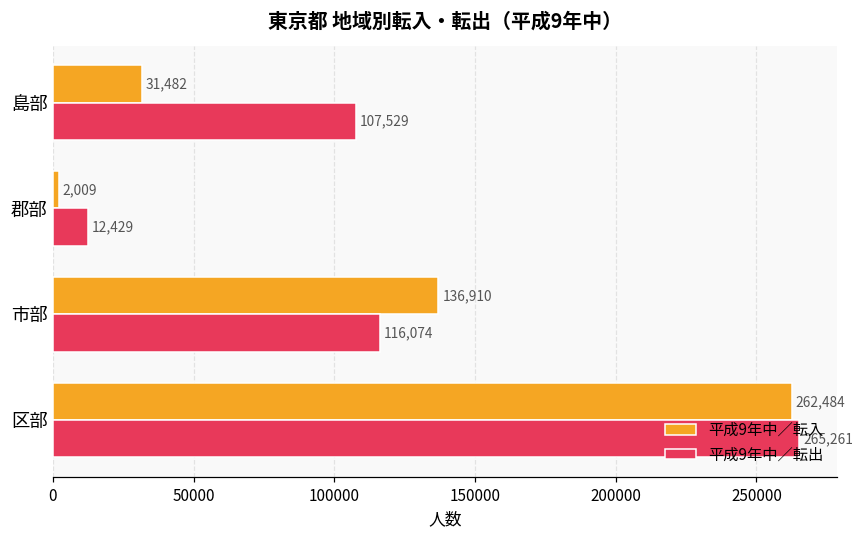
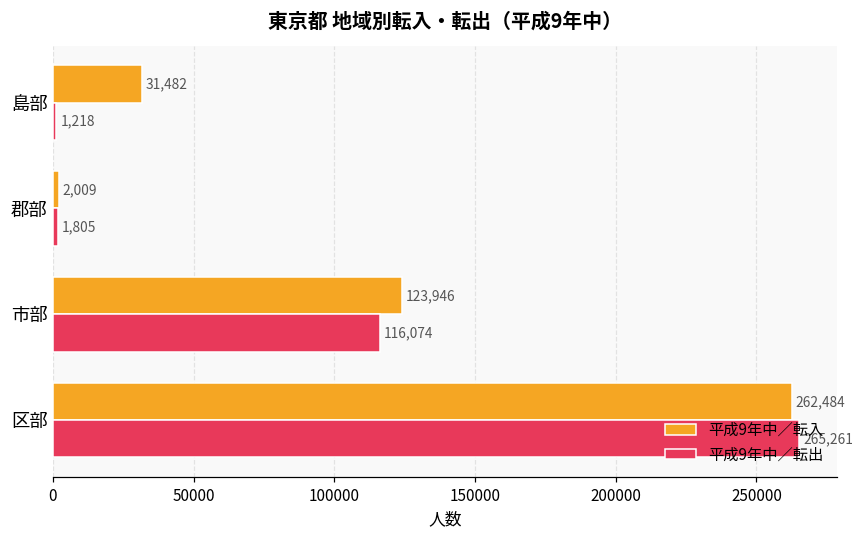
  {
    "平成9年中／転入": {
      "島部": "31,482",
      "郡部": "2,009",
-     "市部": "136,910",
+     "市部": "123,946",
      "区部": "262,484"
    },
    "平成9年中／転出": {
-     "島部": "107,529",
-     "郡部": "12,429",
+     "島部": "1,218",
+     "郡部": "1,805",
      "市部": "116,074",
      "区部": "265,261"
    }
  }
